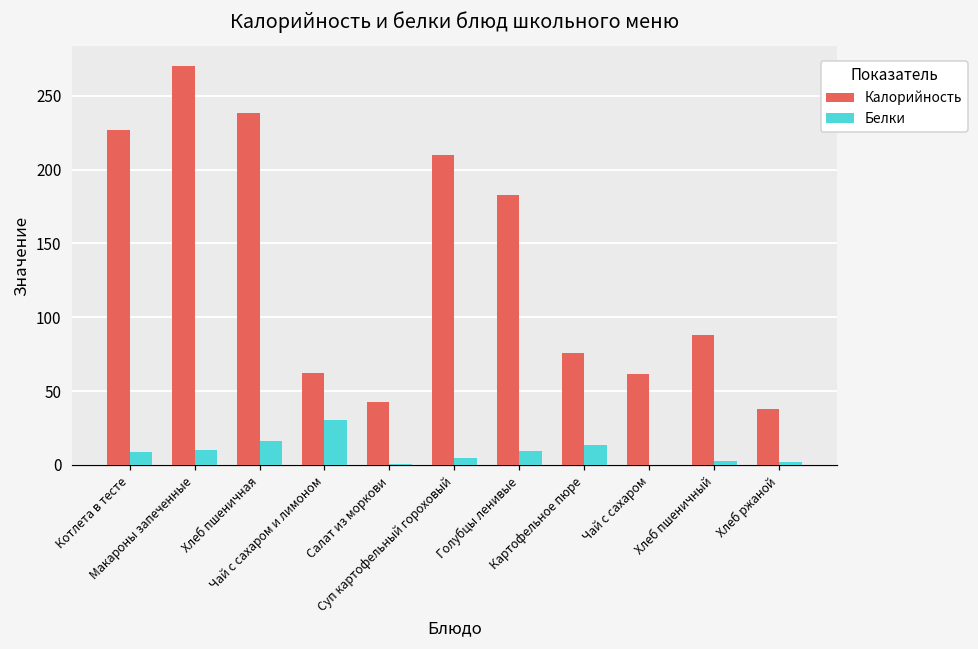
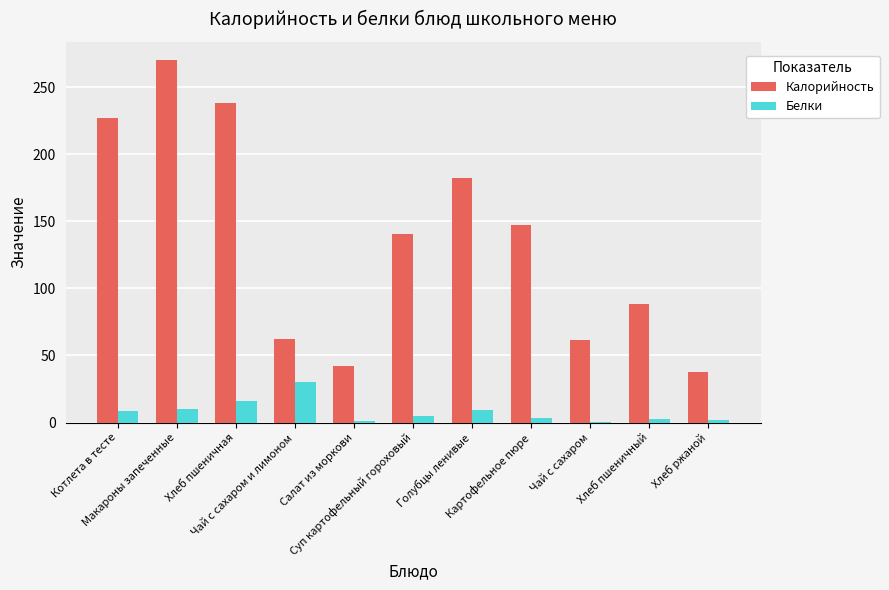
  {
    "Калорийность": {
      "Котлета в тесте": 227,
      "Макароны запеченные": 270,
      "Хлеб пшеничная": 238,
      "Чай с сахаром и лимоном": 62,
      "Салат из моркови": 42,
-     "Суп картофельный гороховый": 210,
+     "Суп картофельный гороховый": 141,
      "Голубцы ленивые": 182,
-     "Картофельное пюре": 76,
+     "Картофельное пюре": 147,
      "Чай с сахаром": 61,
      "Хлеб пшеничный": 88,
      "Хлеб ржаной": 38
    },
    "Белки": {
      "Котлета в тесте": 9,
      "Макароны запеченные": 10,
      "Хлеб пшеничная": 16,
      "Чай с сахаром и лимоном": 30,
      "Суп картофельный гороховый": 5,
      "Голубцы ленивые": 10,
-     "Картофельное пюре": 14,
+     "Картофельное пюре": 3,
      "Хлеб пшеничный": 3,
      "Хлеб ржаной": 2
    }
  }
